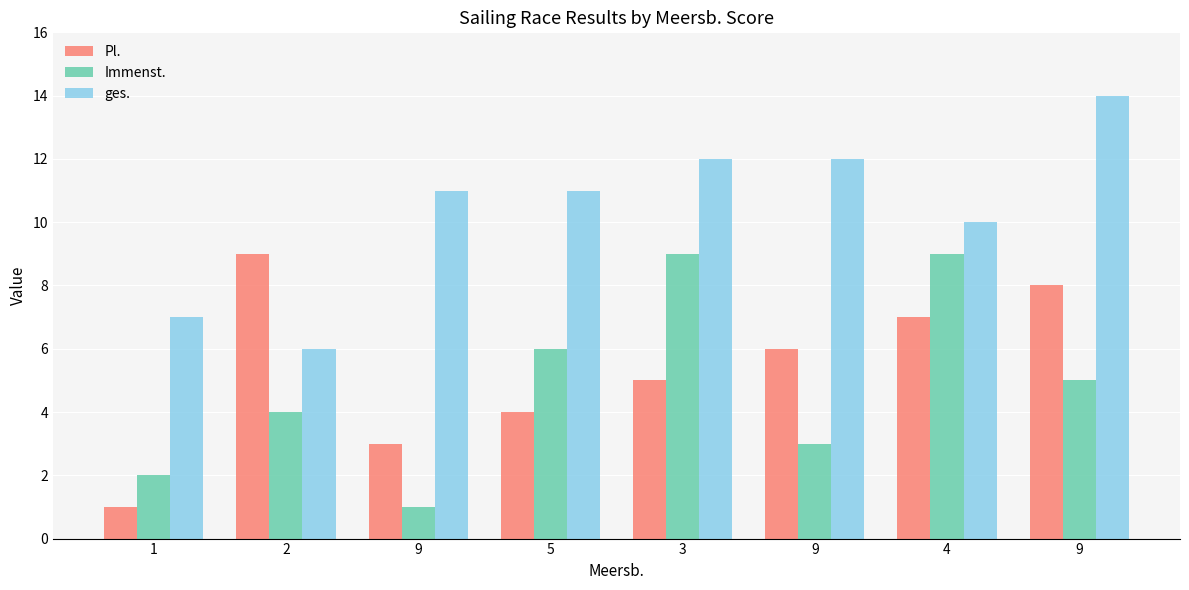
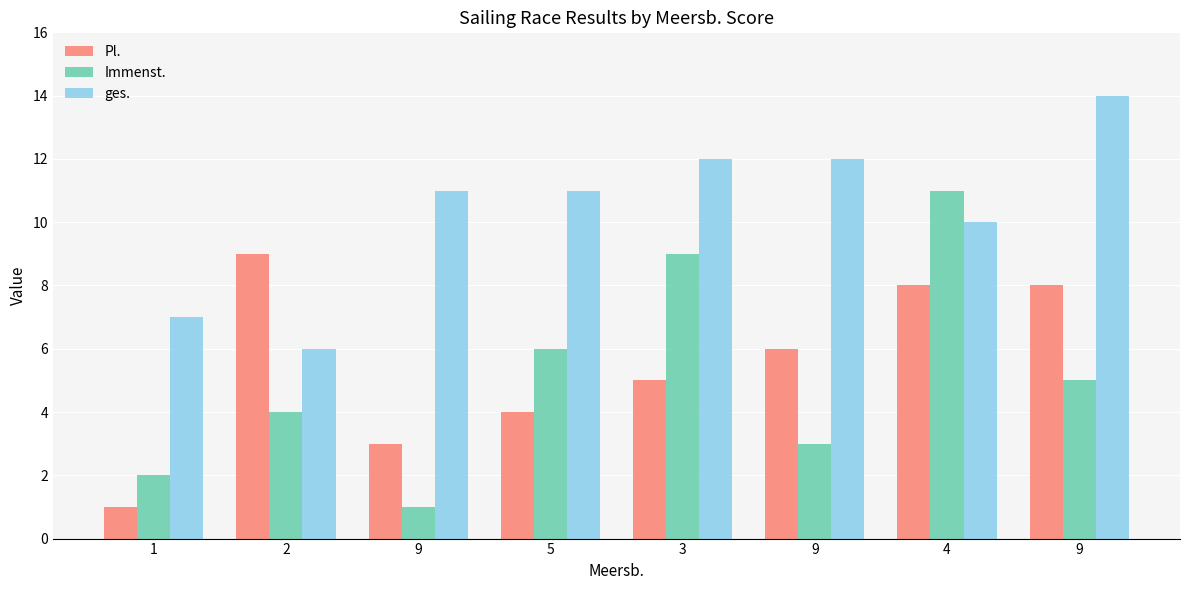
  {
    "Pl.": {
      "1": 1,
      "2": 9,
      "5": 4,
      "3": 5,
-     "4": 7
+     "4": 8
    },
    "Immenst.": {
      "1": 2,
      "2": 4,
      "5": 6,
      "3": 9,
-     "4": 9
+     "4": 11
    },
    "ges.": {
      "1": 7,
      "2": 6,
      "5": 11,
      "3": 12,
      "4": 10
    }
  }
